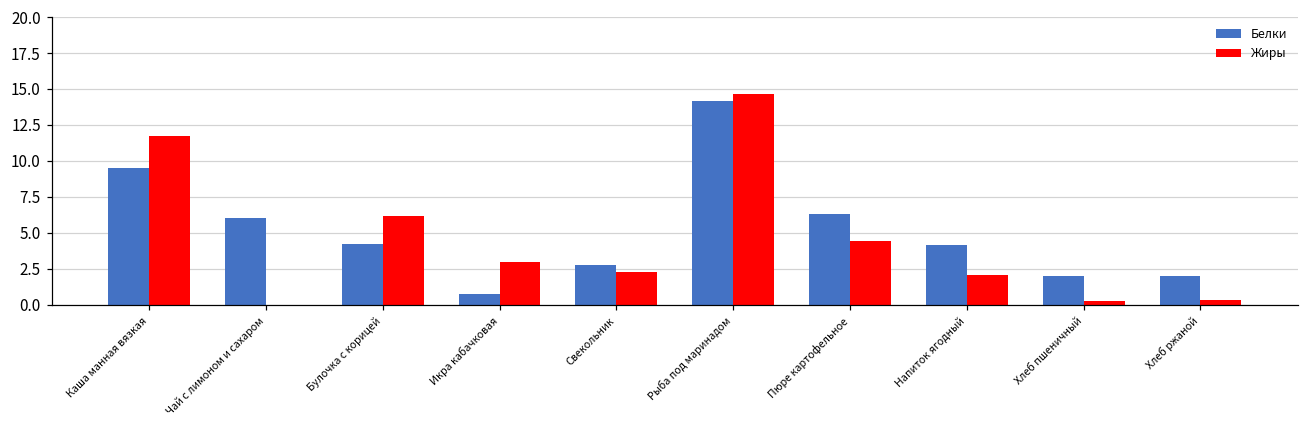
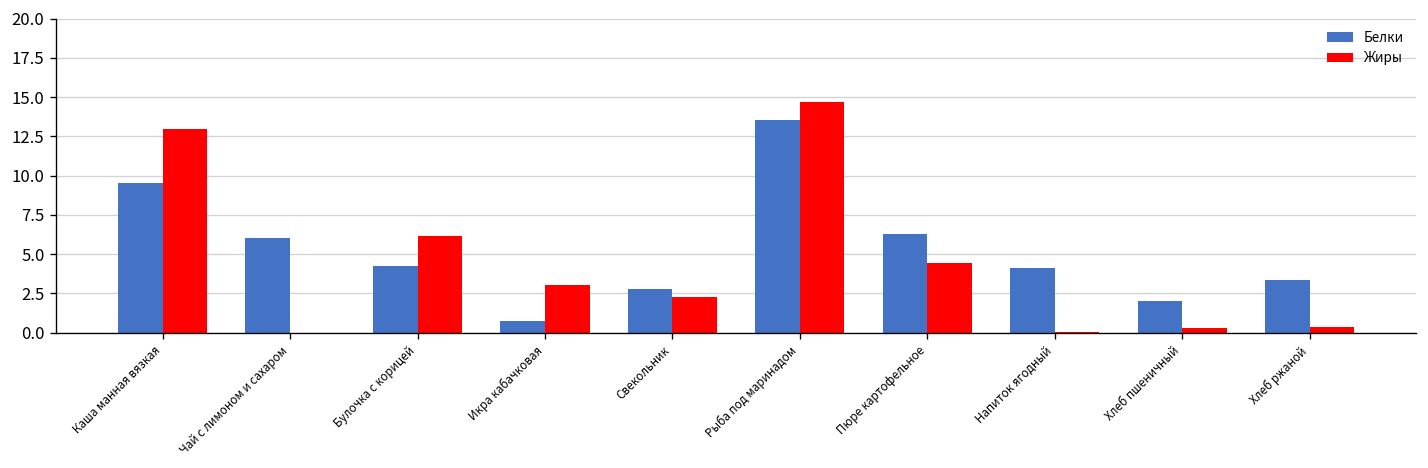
  {
    "Белки": {
      "Каша манная вязкая": 9.5,
      "Чай с лимоном и сахаром": 6.0,
      "Булочка с корицей": 4.2,
      "Икра кабачковая": 0.7,
      "Свекольник": 2.8,
-     "Рыба под маринадом": 14.2,
+     "Рыба под маринадом": 13.5,
      "Пюре картофельное": 6.3,
      "Напиток ягодный": 4.1,
      "Хлеб пшеничный": 2.0,
-     "Хлеб ржаной": 2.0
+     "Хлеб ржаной": 3.4
    },
    "Жиры": {
-     "Каша манная вязкая": 11.7,
+     "Каша манная вязкая": 13.0,
      "Чай с лимоном и сахаром": 0.0,
      "Булочка с корицей": 6.2,
      "Икра кабачковая": 3.0,
      "Свекольник": 2.3,
      "Рыба под маринадом": 14.7,
      "Пюре картофельное": 4.5,
-     "Напиток ягодный": 2.0,
+     "Напиток ягодный": 0.1,
      "Хлеб пшеничный": 0.3,
      "Хлеб ржаной": 0.4
    }
  }
